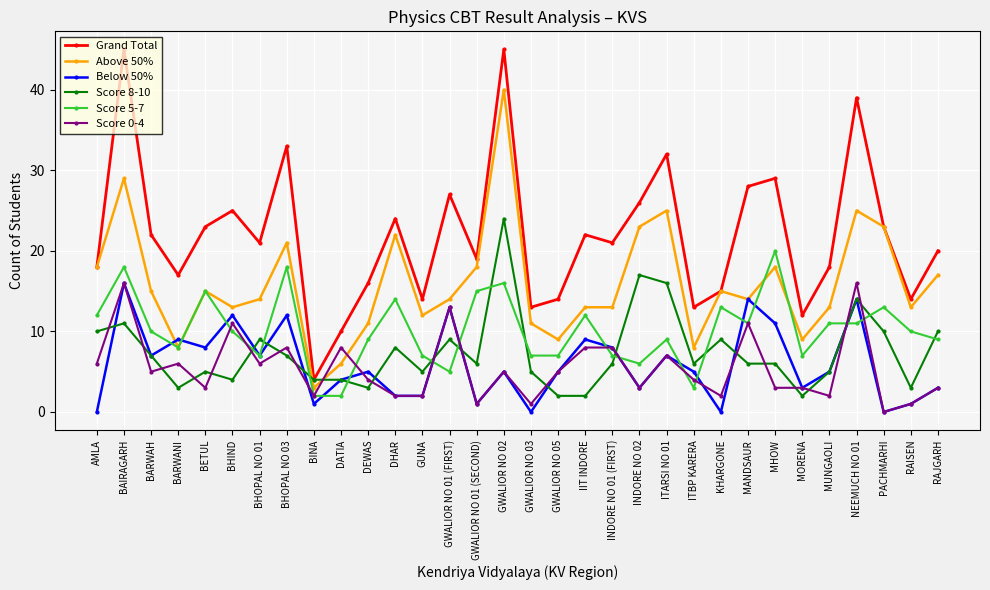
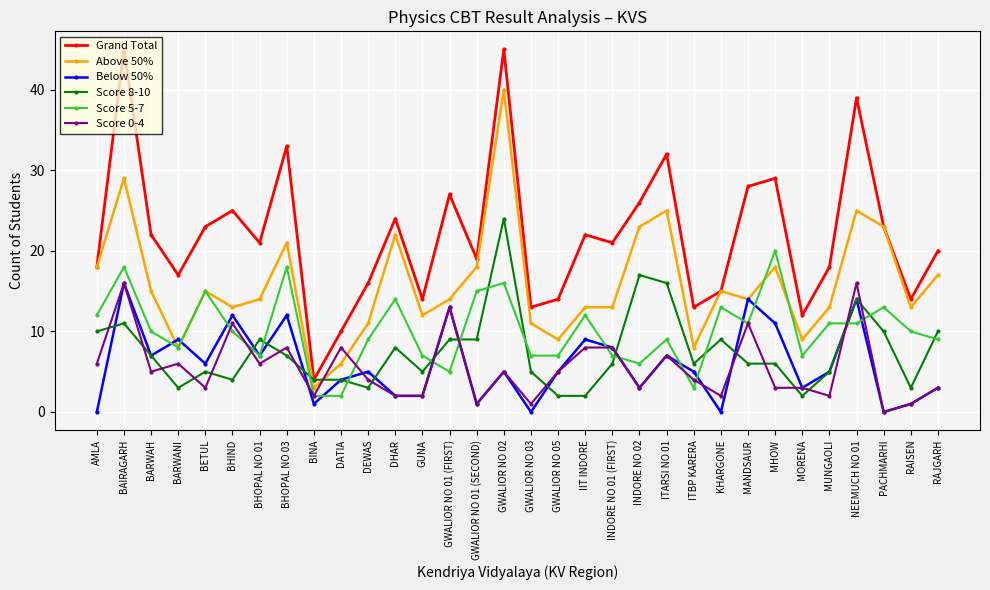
  {
    "Grand Total": {
      "BARWAH": 22,
      "BARWANI": 17,
      "BETUL": 23,
      "BHIND": 25,
      "BHOPAL NO 01": 21,
      "BHOPAL NO 03": 33,
      "DATIA": 10,
      "DEWAS": 16,
      "DHAR": 24,
      "GUNA": 14,
      "GWALIOR NO 01 (FIRST)": 27,
      "GWALIOR NO 01 (SECOND)": 19,
      "GWALIOR NO 02": 45,
      "GWALIOR NO 03": 13,
      "GWALIOR NO 05": 14,
      "IIT INDORE": 22,
      "INDORE NO 01 (FIRST)": 21,
      "INDORE NO 02": 26,
      "ITARSI NO 01": 32,
      "ITBP KARERA": 13,
      "MANDSAUR": 28,
      "MHOW": 29,
      "MORENA": 12,
      "MUNGAOLI": 18,
      "NEEMUCH NO 01": 39,
      "RAISEN": 14,
      "RAJGARH": 20
    },
    "Above 50%": {
      "BAIRAGARH": 29,
      "BARWAH": 15,
      "BHIND": 13,
      "BHOPAL NO 01": 14,
      "BHOPAL NO 03": 21,
      "BINA": 3,
      "DATIA": 6,
      "DEWAS": 11,
      "DHAR": 22,
      "GUNA": 12,
      "GWALIOR NO 01 (FIRST)": 14,
      "GWALIOR NO 01 (SECOND)": 18,
      "GWALIOR NO 02": 40,
      "GWALIOR NO 03": 11,
      "GWALIOR NO 05": 9,
      "IIT INDORE": 13,
      "INDORE NO 01 (FIRST)": 13,
      "INDORE NO 02": 23,
      "ITARSI NO 01": 25,
      "ITBP KARERA": 8,
      "MHOW": 18,
      "MORENA": 9,
      "MUNGAOLI": 13,
      "NEEMUCH NO 01": 25,
      "RAISEN": 13,
      "RAJGARH": 17
    },
    "Below 50%": {
      "AMLA": 0,
      "BARWANI": 9,
-     "BETUL": 8,
+     "BETUL": 6,
      "BHIND": 12,
      "BHOPAL NO 03": 12,
      "BINA": 1,
      "DEWAS": 5,
      "GWALIOR NO 03": 0,
      "IIT INDORE": 9,
      "ITBP KARERA": 5,
      "KHARGONE": 0,
      "MHOW": 11
    },
    "Score 8-10": {
      "AMLA": 10,
      "BAIRAGARH": 11,
      "BARWANI": 3,
      "BETUL": 5,
      "BHIND": 4,
      "BHOPAL NO 01": 9,
      "BHOPAL NO 03": 7,
      "DEWAS": 3,
      "DHAR": 8,
      "GUNA": 5,
      "GWALIOR NO 01 (FIRST)": 9,
-     "GWALIOR NO 01 (SECOND)": 6,
+     "GWALIOR NO 01 (SECOND)": 9,
      "GWALIOR NO 02": 24,
      "GWALIOR NO 03": 5,
      "GWALIOR NO 05": 2,
      "IIT INDORE": 2,
      "INDORE NO 01 (FIRST)": 6,
      "INDORE NO 02": 17,
      "ITARSI NO 01": 16,
      "ITBP KARERA": 6,
      "KHARGONE": 9,
      "MANDSAUR": 6,
      "MHOW": 6,
      "MORENA": 2,
      "PACHMARHI": 10,
      "RAISEN": 3,
      "RAJGARH": 10
    },
    "Score 5-7": {
      "AMLA": 12,
      "BAIRAGARH": 18,
      "BARWAH": 10,
      "BHIND": 10,
      "BHOPAL NO 03": 18,
      "DATIA": 2,
      "DEWAS": 9,
      "DHAR": 14,
      "GUNA": 7,
      "GWALIOR NO 01 (FIRST)": 5,
      "GWALIOR NO 01 (SECOND)": 15,
      "GWALIOR NO 02": 16,
      "GWALIOR NO 03": 7,
      "GWALIOR NO 05": 7,
      "IIT INDORE": 12,
      "INDORE NO 01 (FIRST)": 7,
      "INDORE NO 02": 6,
      "ITARSI NO 01": 9,
      "ITBP KARERA": 3,
      "KHARGONE": 13,
      "MHOW": 20,
      "MORENA": 7,
      "MUNGAOLI": 11,
      "NEEMUCH NO 01": 11,
      "PACHMARHI": 13,
      "RAISEN": 10,
      "RAJGARH": 9
    },
    "Score 0-4": {
      "AMLA": 6,
      "BARWAH": 5,
      "BARWANI": 6,
      "BETUL": 3,
      "BHIND": 11,
      "BHOPAL NO 01": 6,
      "BHOPAL NO 03": 8,
      "DATIA": 8,
      "DEWAS": 4,
      "GWALIOR NO 03": 1,
      "IIT INDORE": 8,
      "ITBP KARERA": 4,
      "KHARGONE": 2,
      "MHOW": 3,
      "MUNGAOLI": 2,
      "NEEMUCH NO 01": 16
    }
  }
